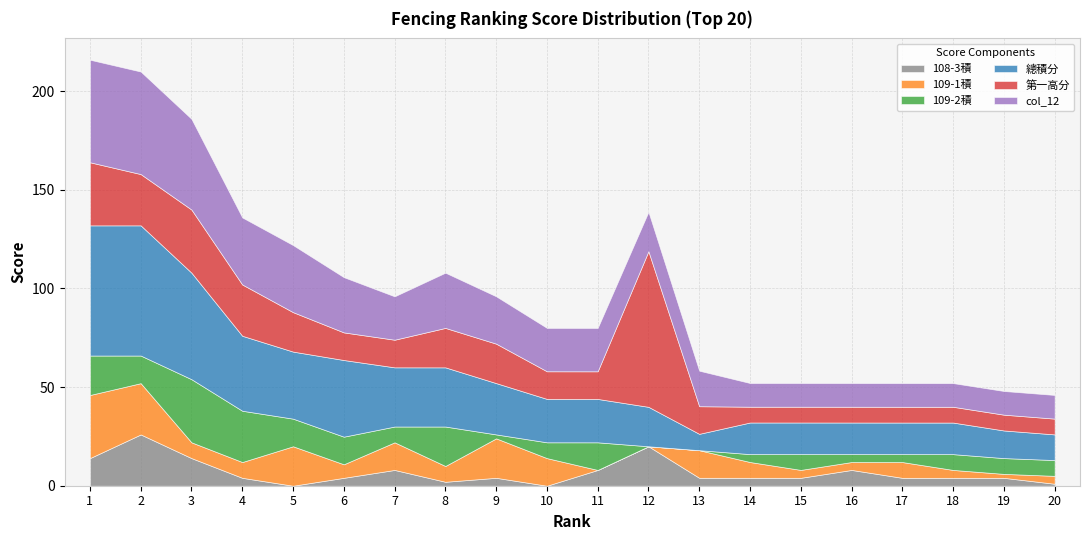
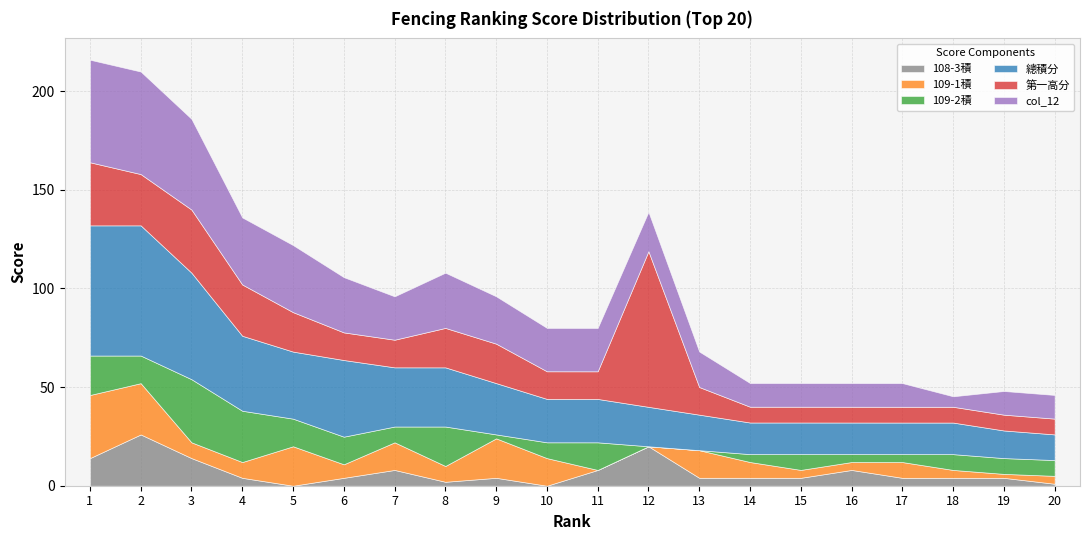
  {
    "108-3積": {
      "1": 14,
      "2": 26,
      "3": 14,
      "4": 4,
      "5": 0,
      "6": 4,
      "7": 8,
      "8": 2,
      "9": 4,
      "10": 0,
      "13": 4,
      "14": 4,
      "15": 4,
      "16": 8,
      "17": 4,
      "18": 4,
      "19": 4
    },
    "109-1積": {
      "1": 32,
      "2": 26,
      "3": 8,
      "4": 8,
      "5": 20,
      "6": 7,
      "7": 14,
      "8": 8,
      "9": 20,
      "10": 14,
      "14": 8,
      "15": 4,
      "16": 4,
      "17": 8,
      "18": 4,
      "19": 2,
      "20": 4
    },
    "109-2積": {
      "1": 20,
      "2": 14,
      "3": 32,
      "4": 26,
      "5": 14,
      "6": 14,
      "7": 8,
      "8": 20,
      "9": 2,
      "10": 8,
      "11": 14,
      "14": 4,
      "15": 8,
      "16": 4,
      "17": 4,
      "18": 8,
      "19": 8,
      "20": 8
    },
    "總積分": {
      "1": 66,
      "2": 66,
      "3": 54,
      "4": 38,
      "5": 34,
      "6": 39,
      "7": 30,
      "8": 30,
      "9": 26,
      "10": 22,
      "11": 22,
      "12": 20,
-     "13": 8,
+     "13": 18,
      "14": 16,
      "15": 16,
      "16": 16,
      "17": 16,
      "18": 16,
      "19": 14,
      "20": 13
    },
    "第一高分": {
      "1": 32,
      "2": 26,
      "3": 32,
      "4": 26,
      "5": 20,
      "6": 14,
      "7": 14,
      "8": 20,
      "9": 20,
      "10": 14,
      "11": 14,
      "12": 79,
      "13": 14,
      "14": 8,
      "15": 8,
      "16": 8,
      "17": 8,
      "18": 8,
      "19": 8,
      "20": 8
    },
    "col_12": {
      "1": 52,
      "2": 52,
      "3": 46,
      "4": 34,
      "5": 34,
      "6": 28,
      "7": 22,
      "8": 28,
      "9": 24,
      "10": 22,
      "11": 22,
      "12": 20,
      "13": 18,
      "14": 12,
      "15": 12,
      "16": 12,
      "17": 12,
-     "18": 12,
+     "18": 5,
      "19": 12,
      "20": 12
    }
  }
